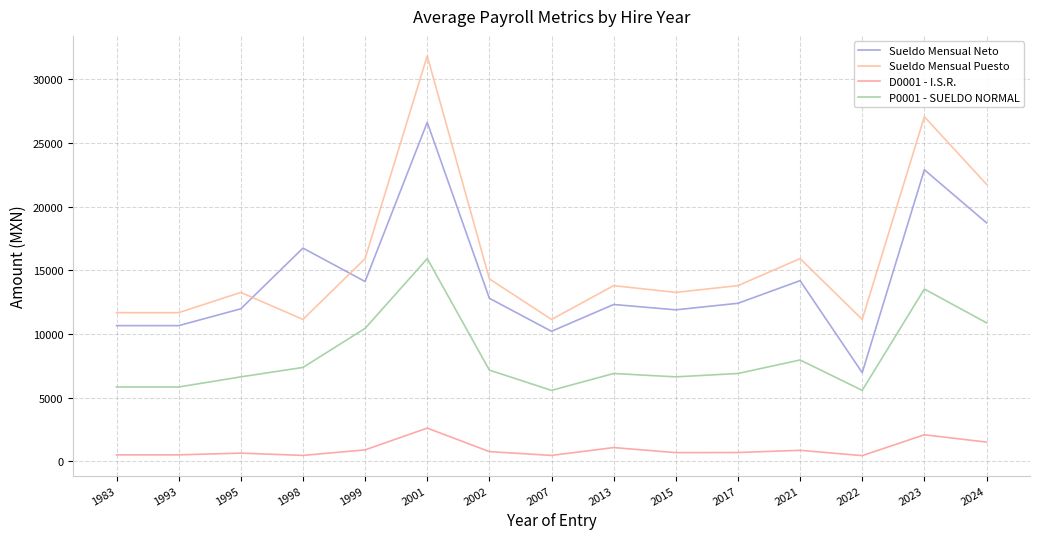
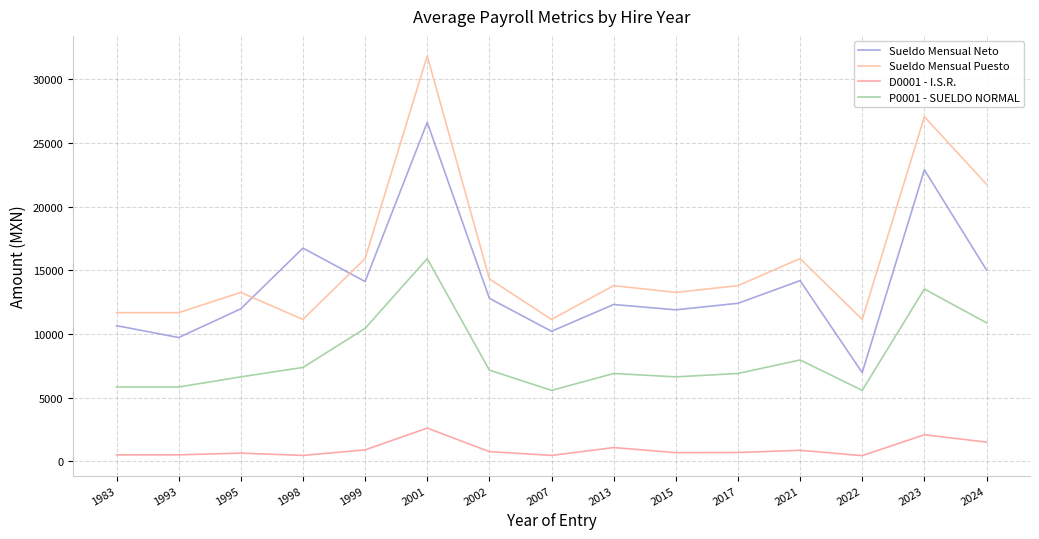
  {
    "Sueldo Mensual Neto": {
      "1983": 10700,
-     "1993": 10700,
+     "1993": 9700,
      "1995": 12000,
      "1998": 16700,
      "1999": 14100,
      "2001": 26600,
      "2002": 12800,
      "2007": 10200,
      "2013": 12300,
      "2015": 11900,
      "2017": 12400,
      "2021": 14200,
      "2022": 7000,
      "2023": 22900,
-     "2024": 18700
+     "2024": 15000
    },
    "P0001 - SUELDO NORMAL": {
      "1983": 5800,
      "1993": 5800,
      "1995": 6600,
      "1998": 7400,
      "1999": 10400,
      "2001": 15900,
      "2002": 7200,
      "2007": 5600,
      "2013": 6900,
      "2015": 6600,
      "2017": 6900,
      "2021": 8000,
      "2022": 5600,
      "2023": 13500,
      "2024": 10900
    }
  }
